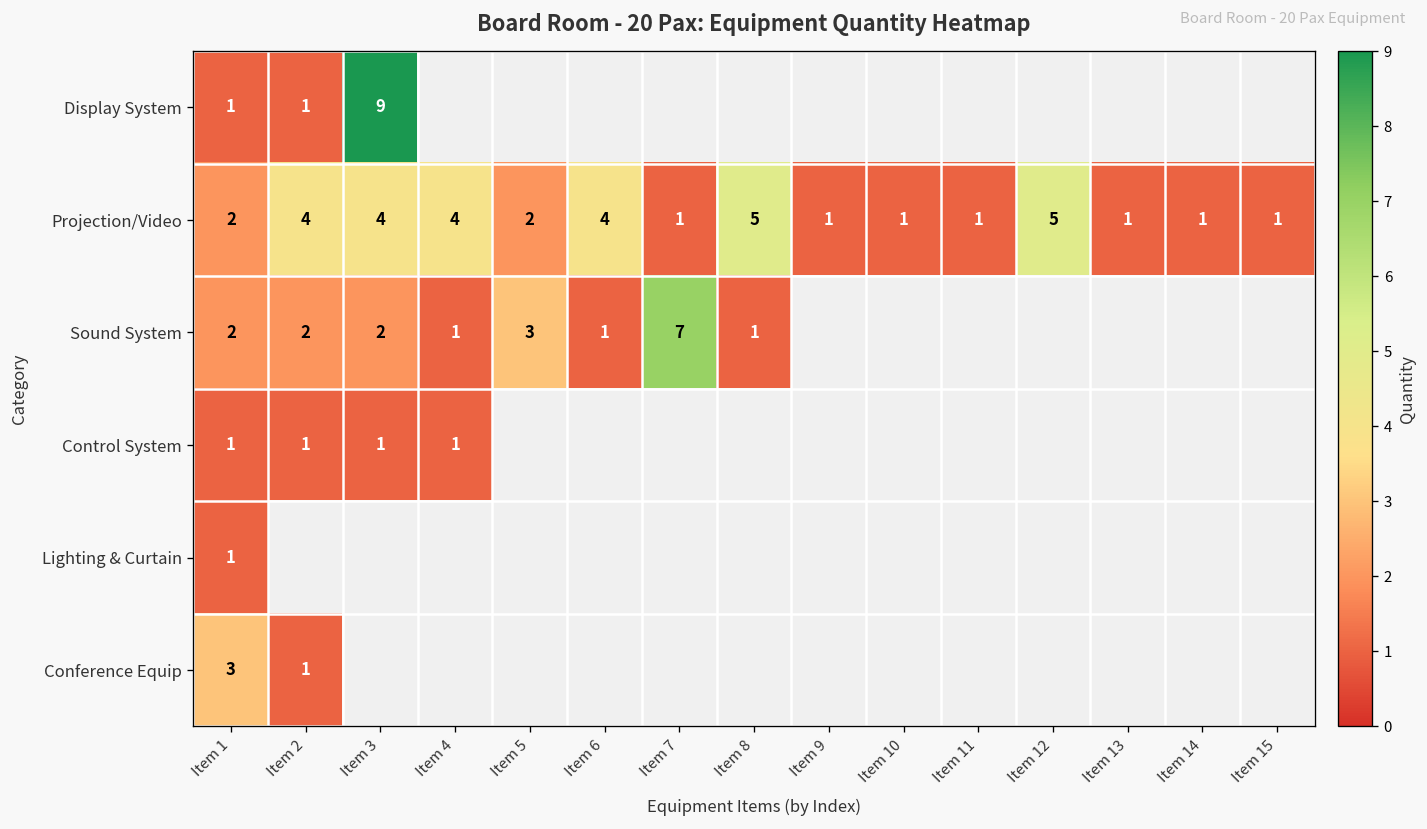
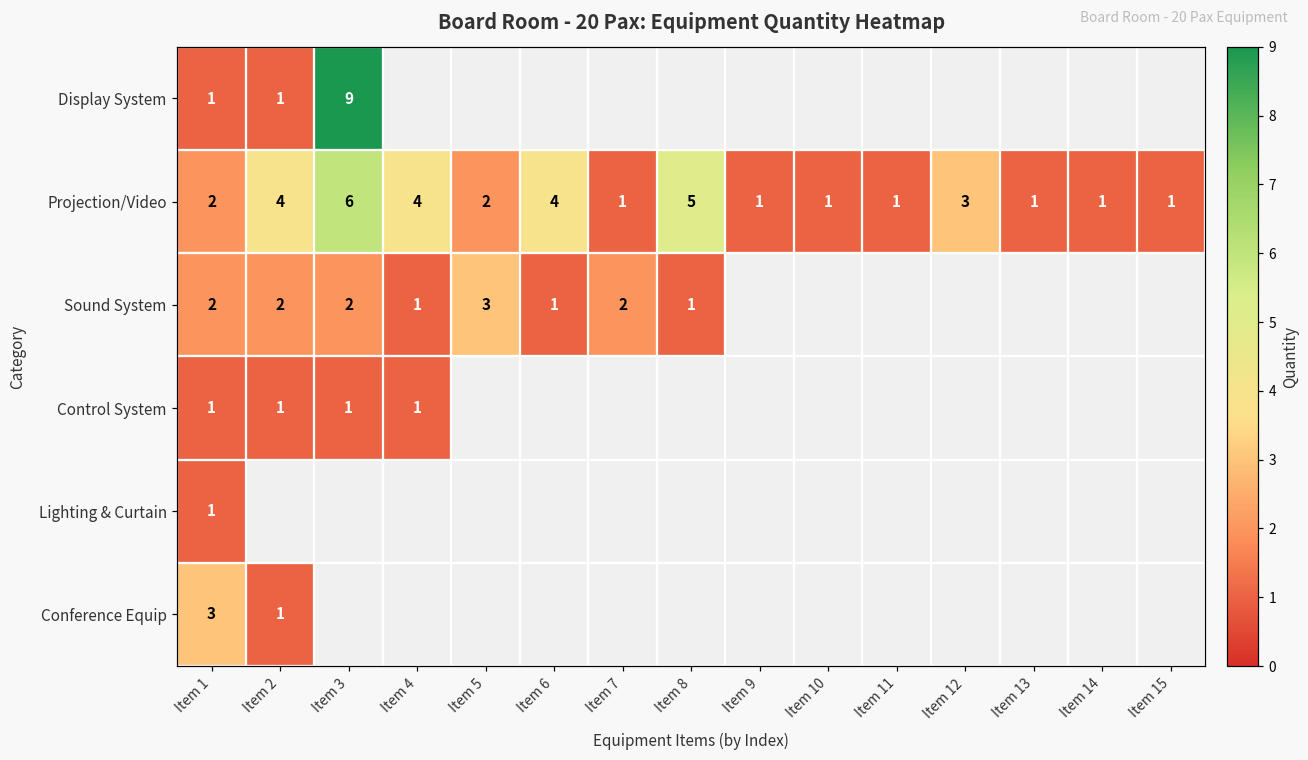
  {
    "Display System": {
      "Item 1": 1,
      "Item 2": 1,
      "Item 3": 9
    },
    "Projection/Video": {
      "Item 1": 2,
      "Item 2": 4,
-     "Item 3": 4,
+     "Item 3": 6,
      "Item 4": 4,
      "Item 5": 2,
      "Item 6": 4,
      "Item 7": 1,
      "Item 8": 5,
      "Item 9": 1,
      "Item 10": 1,
      "Item 11": 1,
-     "Item 12": 5,
+     "Item 12": 3,
      "Item 13": 1,
      "Item 14": 1,
      "Item 15": 1
    },
    "Sound System": {
      "Item 1": 2,
      "Item 2": 2,
      "Item 3": 2,
      "Item 4": 1,
      "Item 5": 3,
      "Item 6": 1,
-     "Item 7": 7,
+     "Item 7": 2,
      "Item 8": 1
    },
    "Control System": {
      "Item 1": 1,
      "Item 2": 1,
      "Item 3": 1,
      "Item 4": 1
    },
    "Lighting & Curtain": {
      "Item 1": 1
    },
    "Conference Equip": {
      "Item 1": 3,
      "Item 2": 1
    }
  }
